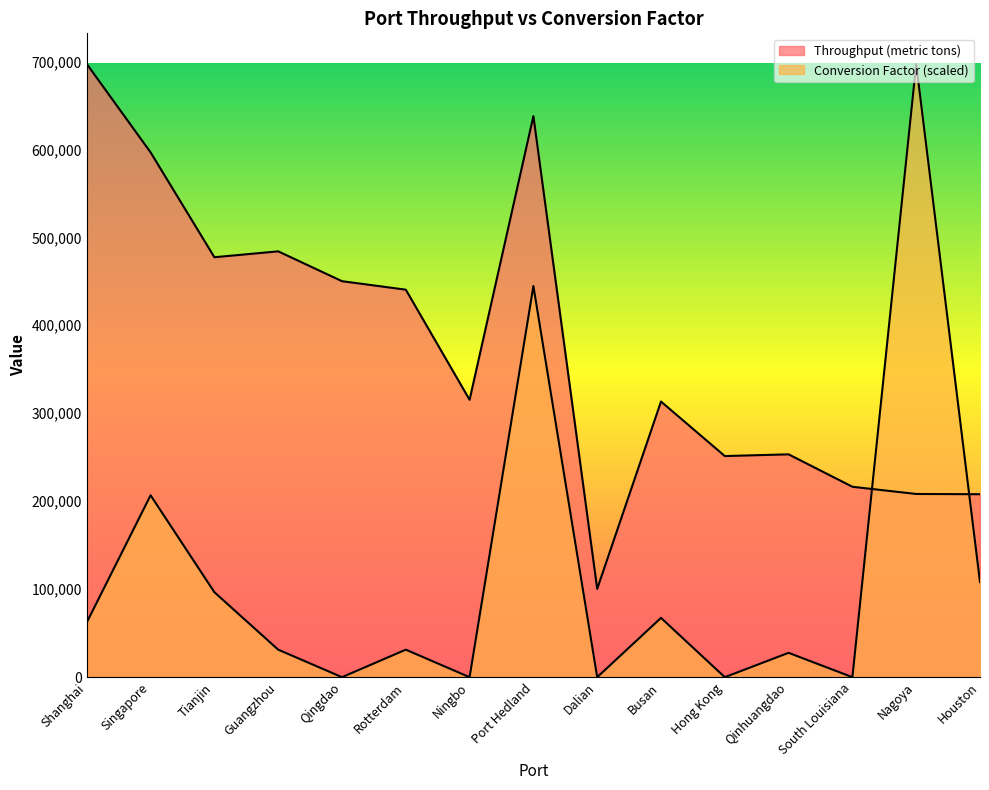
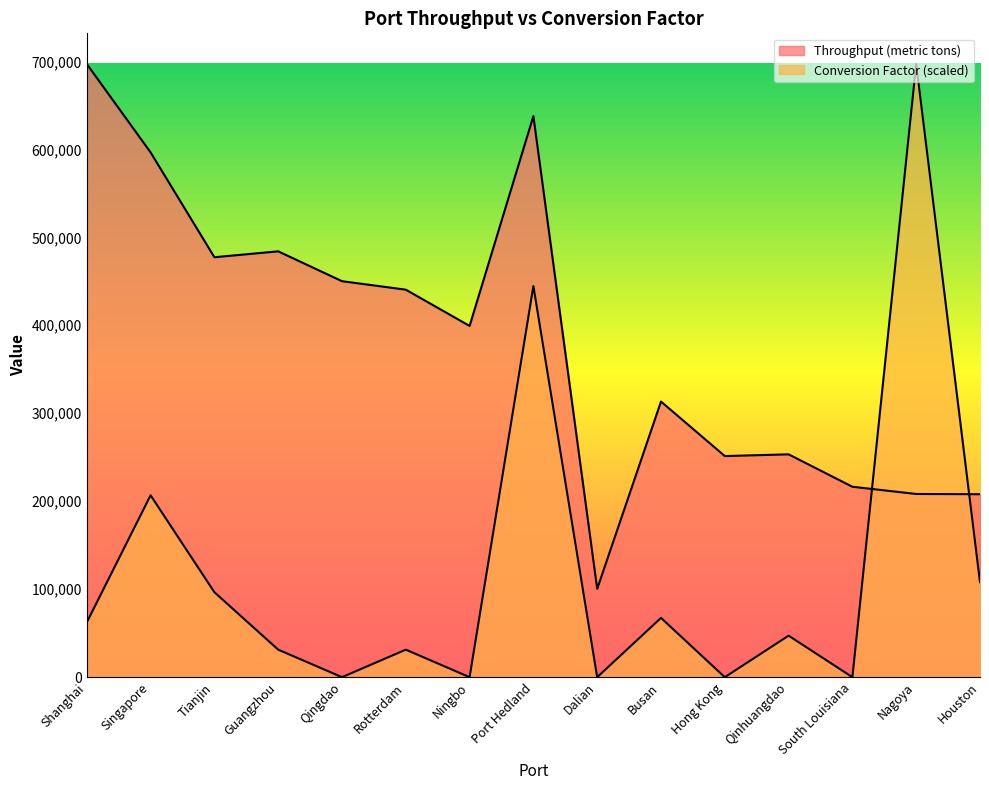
  {
    "Throughput (metric tons)": {
      "Shanghai": "700,000",
      "Singapore": "600,000",
      "Tianjin": "480,000",
      "Guangzhou": "480,000",
      "Qingdao": "450,000",
      "Rotterdam": "440,000",
-     "Ningbo": "320,000",
+     "Ningbo": "400,000",
      "Port Hedland": "640,000",
      "Dalian": "100,000",
      "Busan": "310,000",
      "Hong Kong": "250,000",
      "Qinhuangdao": "250,000",
      "South Louisiana": "220,000",
      "Nagoya": "210,000",
      "Houston": "210,000"
    },
    "Conversion Factor (scaled)": {
      "Shanghai": "60,000",
      "Singapore": "210,000",
      "Tianjin": "100,000",
      "Guangzhou": "30,000",
      "Qingdao": "0",
      "Rotterdam": "30,000",
      "Ningbo": "0",
      "Port Hedland": "440,000",
      "Dalian": "0",
      "Busan": "70,000",
      "Hong Kong": "0",
-     "Qinhuangdao": "30,000",
+     "Qinhuangdao": "50,000",
      "South Louisiana": "0",
      "Houston": "110,000"
    }
  }
